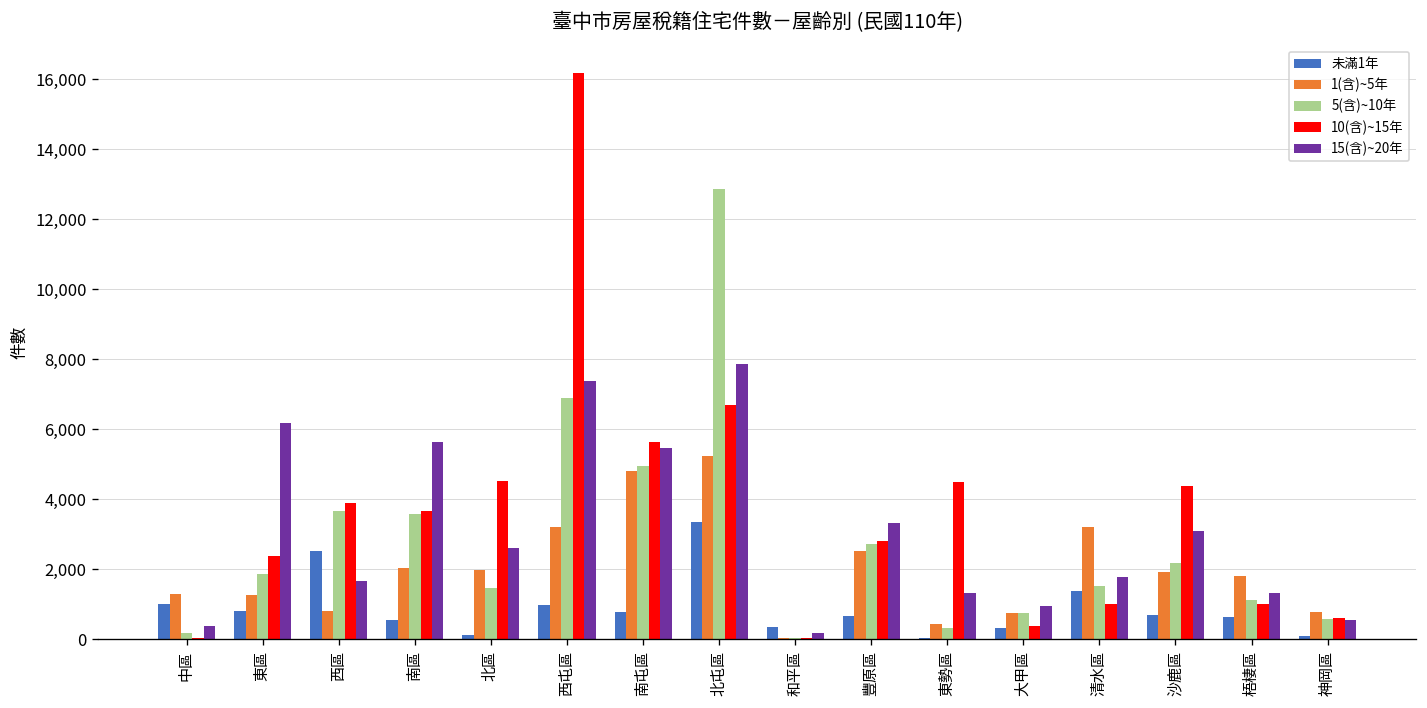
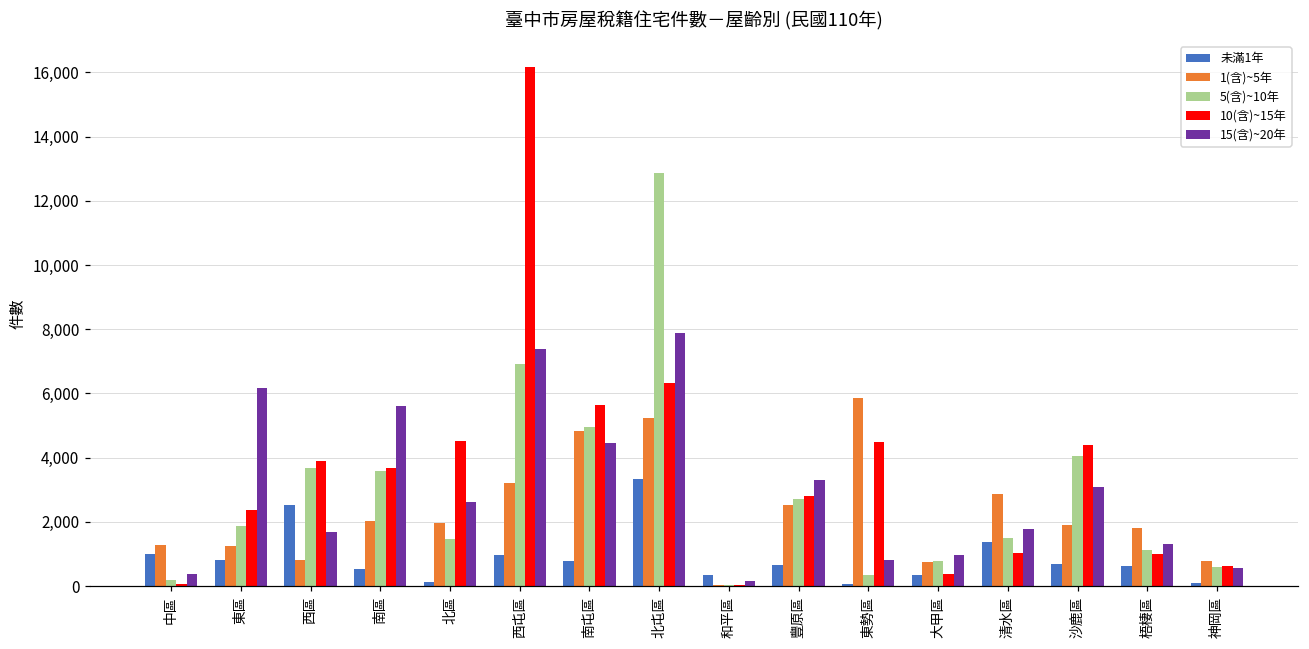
  {
    "未滿1年": {
      "中區": "1,000",
      "東區": "800",
      "西區": "2,500",
      "南區": "500",
      "北區": "100",
      "西屯區": "1,000",
      "南屯區": "800",
      "北屯區": "3,300",
      "和平區": "400",
      "豐原區": "700",
      "大甲區": "300",
      "清水區": "1,400",
      "沙鹿區": "700",
      "梧棲區": "600",
      "神岡區": "100"
    },
    "1(含)~5年": {
      "中區": "1,300",
      "東區": "1,300",
      "西區": "800",
      "南區": "2,000",
      "北區": "2,000",
      "西屯區": "3,200",
      "南屯區": "4,800",
      "北屯區": "5,200",
      "豐原區": "2,500",
-     "東勢區": "400",
+     "東勢區": "5,900",
      "大甲區": "800",
-     "清水區": "3,200",
+     "清水區": "2,900",
      "沙鹿區": "1,900",
      "梧棲區": "1,800",
      "神岡區": "800"
    },
    "5(含)~10年": {
      "中區": "200",
      "東區": "1,900",
      "西區": "3,700",
      "南區": "3,600",
      "北區": "1,500",
      "西屯區": "6,900",
      "南屯區": "4,900",
      "北屯區": "12,900",
      "豐原區": "2,700",
      "東勢區": "300",
      "大甲區": "800",
      "清水區": "1,500",
-     "沙鹿區": "2,200",
+     "沙鹿區": "4,000",
      "梧棲區": "1,100",
      "神岡區": "600"
    },
    "10(含)~15年": {
      "東區": "2,400",
      "西區": "3,900",
      "南區": "3,700",
      "北區": "4,500",
      "西屯區": "16,200",
      "南屯區": "5,600",
-     "北屯區": "6,700",
+     "北屯區": "6,300",
      "豐原區": "2,800",
      "東勢區": "4,500",
      "大甲區": "400",
      "清水區": "1,000",
      "沙鹿區": "4,400",
      "梧棲區": "1,000",
      "神岡區": "600"
    },
    "15(含)~20年": {
      "中區": "400",
      "東區": "6,200",
      "西區": "1,700",
      "南區": "5,600",
      "北區": "2,600",
      "西屯區": "7,400",
-     "南屯區": "5,500",
+     "南屯區": "4,400",
      "北屯區": "7,900",
      "和平區": "200",
      "豐原區": "3,300",
-     "東勢區": "1,300",
+     "東勢區": "800",
      "大甲區": "1,000",
      "清水區": "1,800",
      "沙鹿區": "3,100",
      "梧棲區": "1,300",
      "神岡區": "500"
    }
  }
